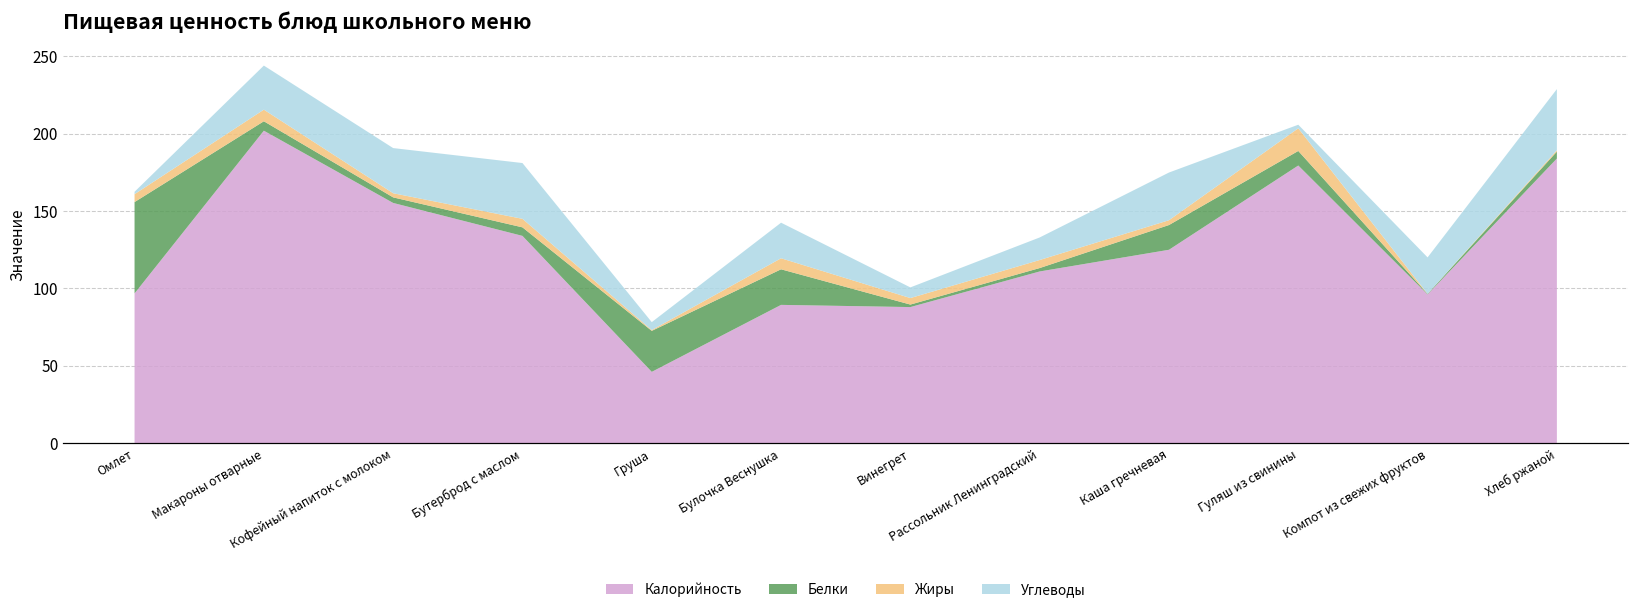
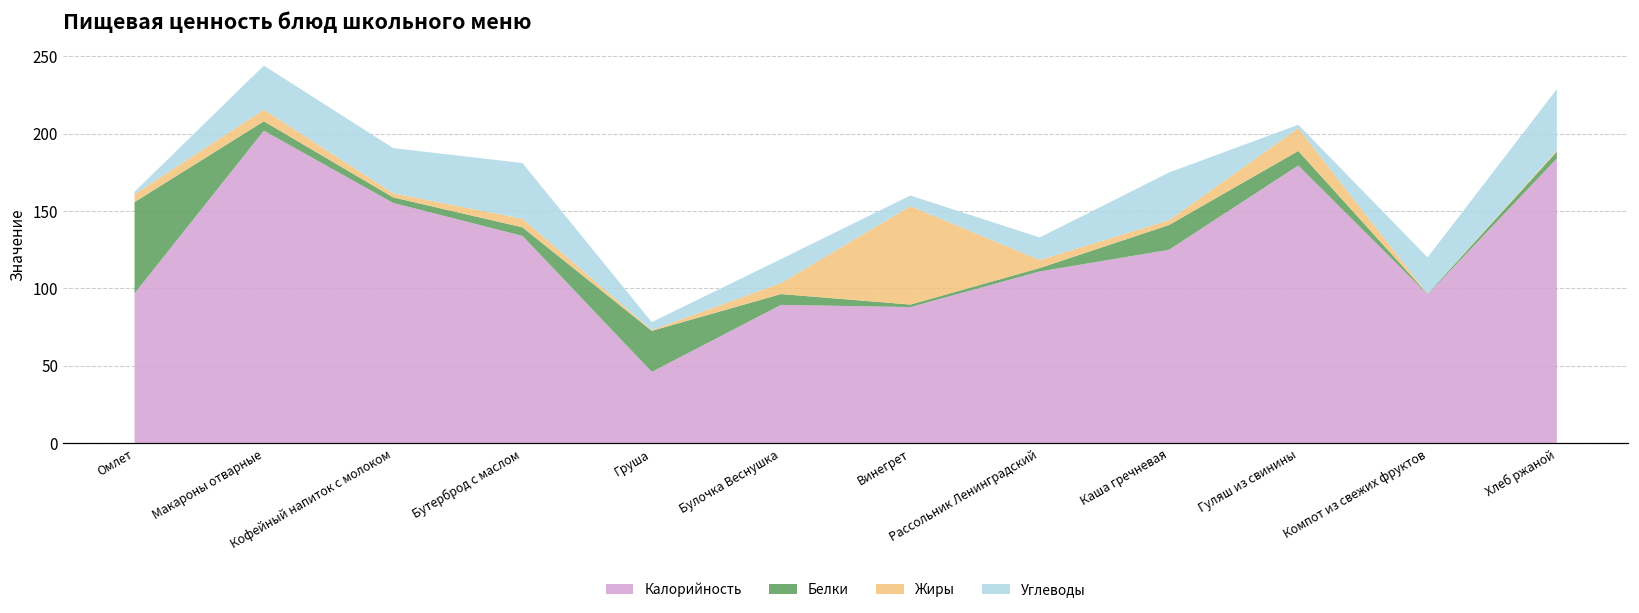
  {
    "Калорийность": {
      "Омлет": 97,
      "Макароны отварные": 202,
      "Кофейный напиток с молоком": 155,
      "Бутерброд с маслом": 134,
      "Груша": 46,
      "Булочка Веснушка": 89,
      "Рассольник Ленинградский": 111,
      "Каша гречневая": 125,
      "Гуляш из свинины": 179,
      "Хлеб ржаной": 184
    },
    "Белки": {
      "Омлет": 59,
      "Макароны отварные": 6,
      "Кофейный напиток с молоком": 4,
      "Бутерброд с маслом": 6,
-     "Булочка Веснушка": 23,
+     "Булочка Веснушка": 7,
      "Рассольник Ленинградский": 2,
      "Каша гречневая": 16,
      "Гуляш из свинины": 9
    },
    "Жиры": {
      "Макароны отварные": 8,
      "Кофейный напиток с молоком": 3,
      "Бутерброд с маслом": 6,
      "Булочка Веснушка": 7,
-     "Винегрет": 4,
+     "Винегрет": 64,
      "Рассольник Ленинградский": 5,
      "Каша гречневая": 3,
      "Гуляш из свинины": 15
    },
    "Углеводы": {
      "Макароны отварные": 29,
      "Кофейный напиток с молоком": 29,
      "Бутерброд с маслом": 36,
      "Груша": 5,
-     "Булочка Веснушка": 23,
+     "Булочка Веснушка": 16,
      "Винегрет": 7,
      "Рассольник Ленинградский": 15,
      "Каша гречневая": 31,
      "Гуляш из свинины": 2,
      "Компот из свежих фруктов": 24,
      "Хлеб ржаной": 40
    }
  }
